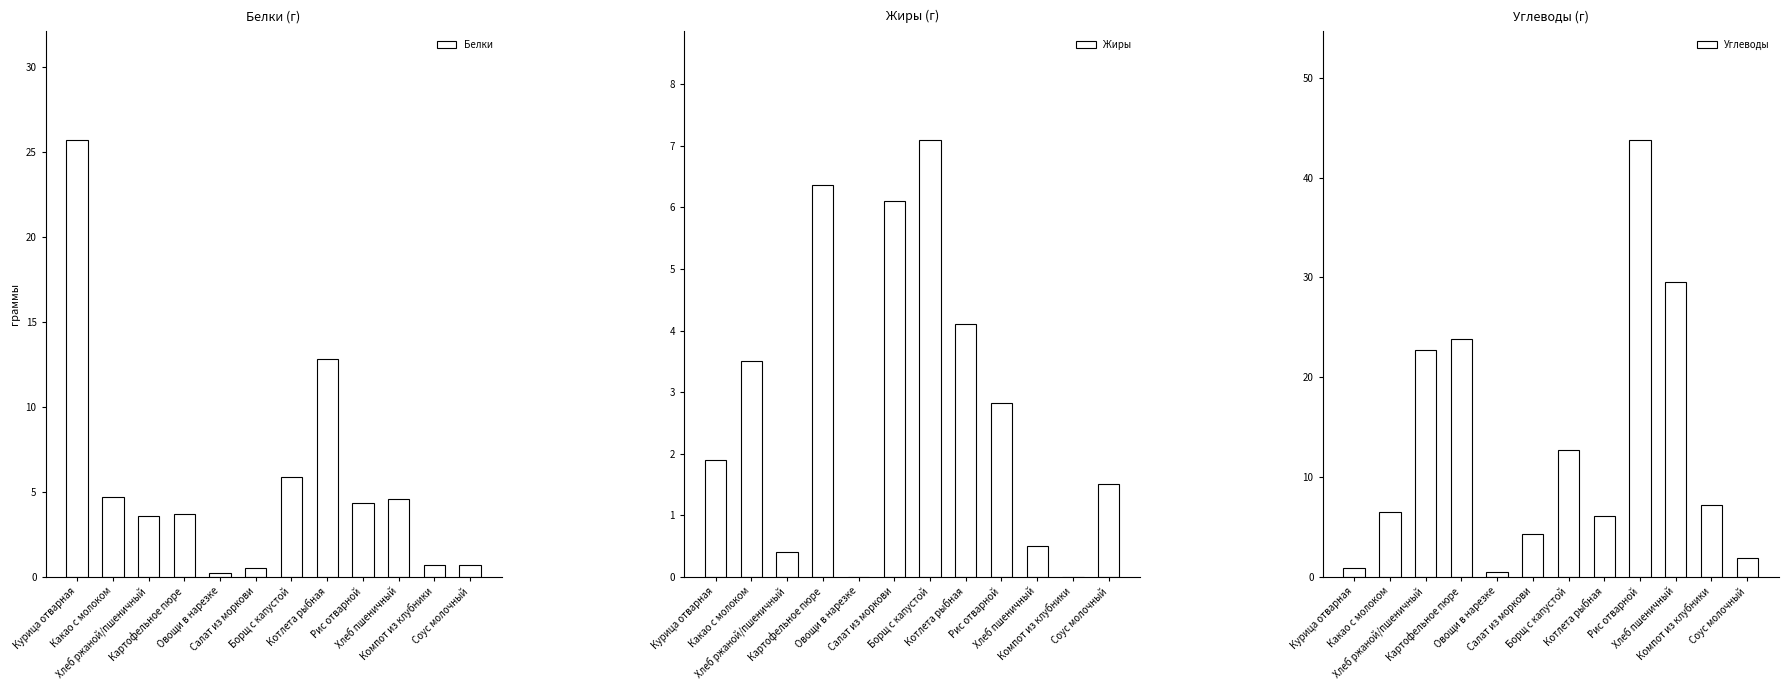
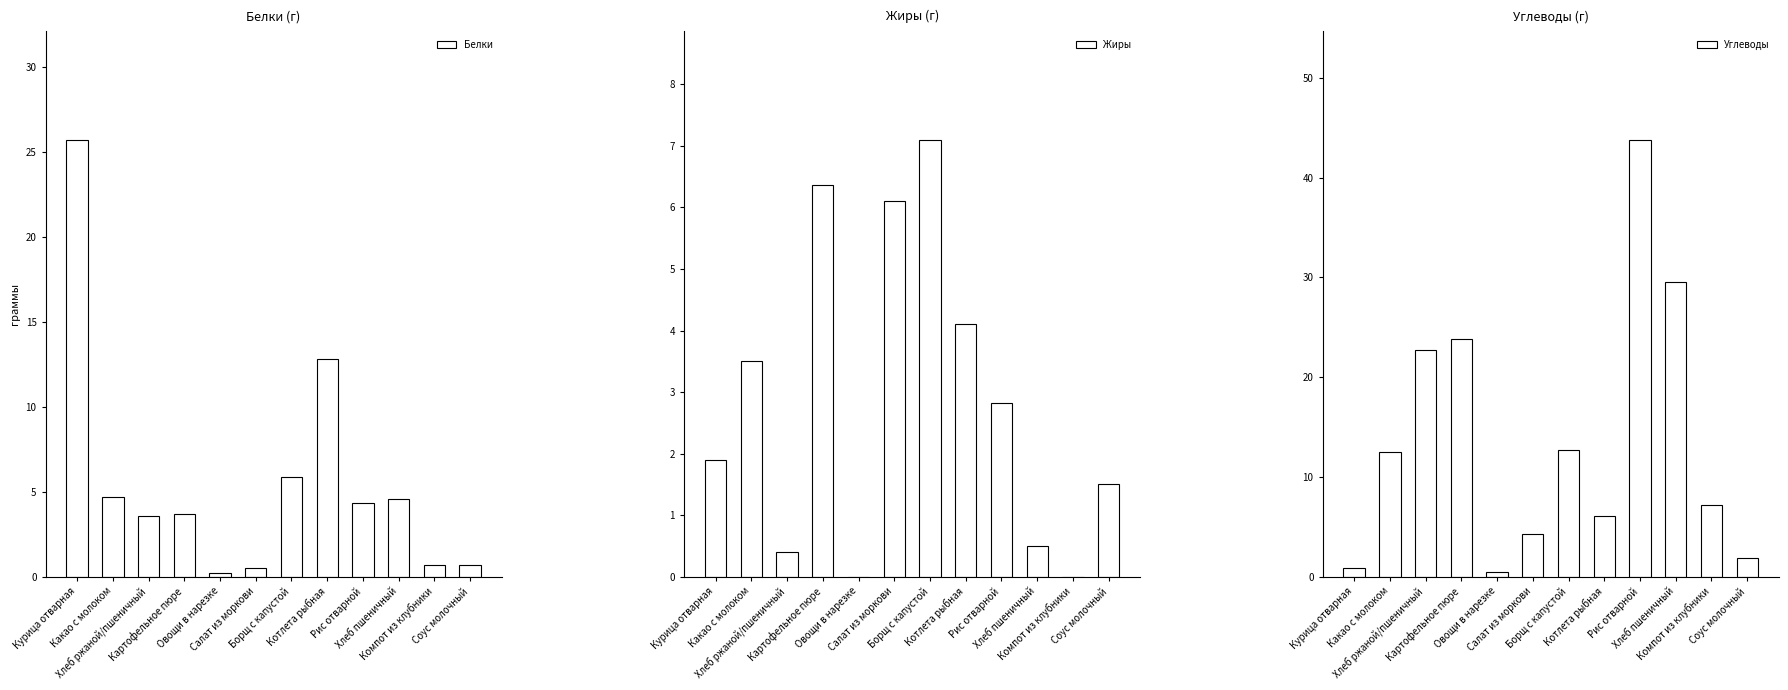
  {
    "Белки (г)": {
      "Курица отварная": 25.7,
      "Какао с молоком": 4.7,
      "Хлеб ржаной/пшеничный": 3.6,
      "Картофельное пюре": 3.7,
      "Овощи в нарезке": 0.2,
      "Салат из моркови": 0.5,
      "Борщ с капустой": 5.9,
      "Котлета рыбная": 12.8,
      "Рис отварной": 4.3,
      "Хлеб пшеничный": 4.6,
      "Компот из клубники": 0.7,
      "Соус молочный": 0.7
    },
    "Жиры (г)": {
      "Курица отварная": 1.9,
      "Какао с молоком": 3.5,
      "Хлеб ржаной/пшеничный": 0.4,
      "Картофельное пюре": 6.4,
      "Овощи в нарезке": 0.0,
      "Салат из моркови": 6.1,
      "Борщ с капустой": 7.1,
      "Котлета рыбная": 4.1,
      "Рис отварной": 2.8,
      "Хлеб пшеничный": 0.5,
      "Компот из клубники": 0.0,
      "Соус молочный": 1.5
    },
    "Углеводы (г)": {
      "Курица отварная": 1,
-     "Какао с молоком": 7,
+     "Какао с молоком": 13,
      "Хлеб ржаной/пшеничный": 23,
      "Картофельное пюре": 24,
      "Овощи в нарезке": 1,
      "Салат из моркови": 4,
      "Борщ с капустой": 13,
      "Котлета рыбная": 6,
      "Рис отварной": 44,
      "Хлеб пшеничный": 30,
      "Компот из клубники": 7,
      "Соус молочный": 2
    }
  }
